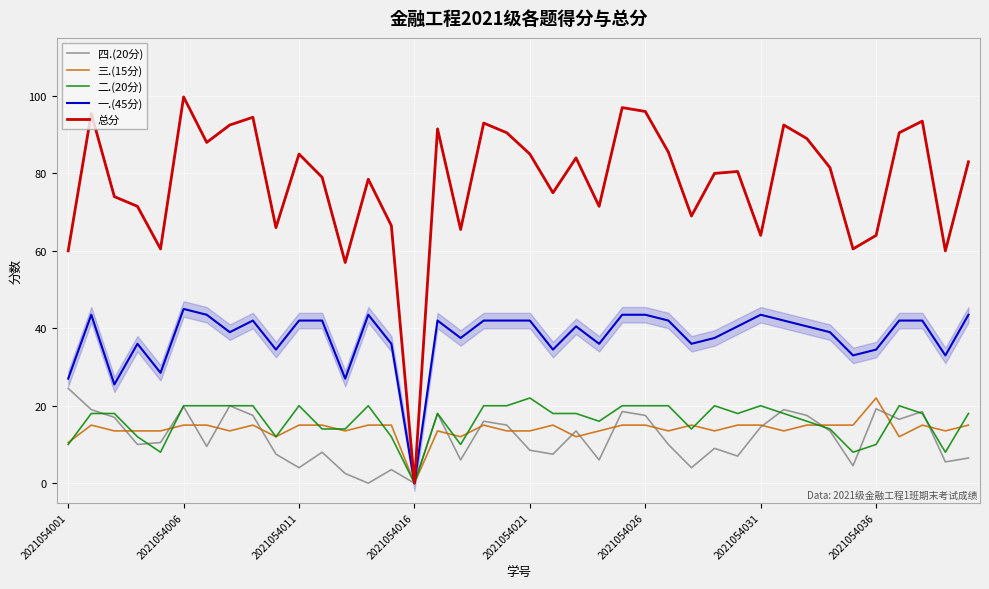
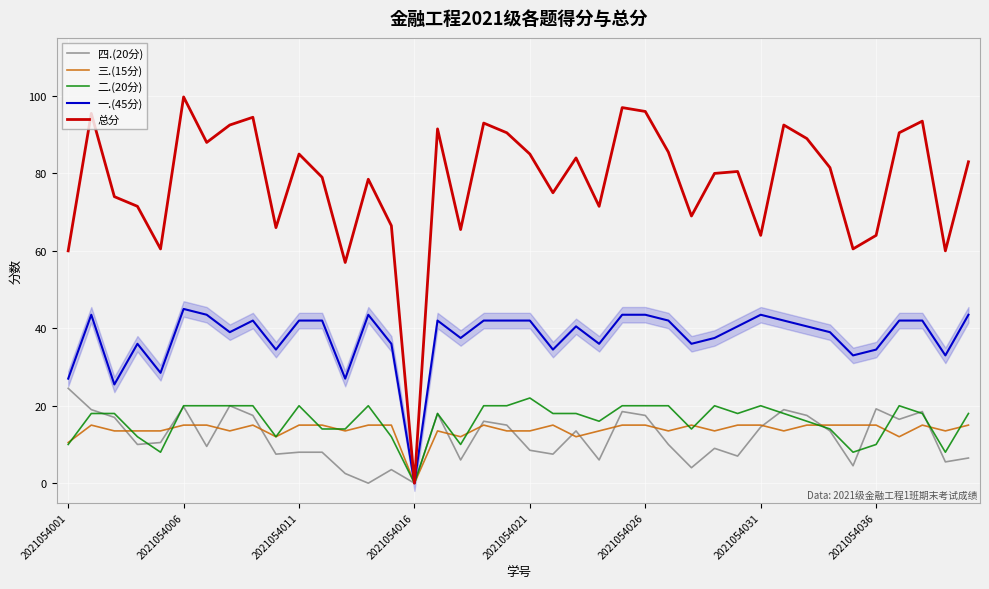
  {
    "四.(20分)": {
      "2021054001": 25,
-     "2021054011": 4,
+     "2021054011": 8,
      "2021054021": 9,
      "2021054026": 18,
      "2021054036": 19
    },
    "三.(15分)": {
      "2021054006": 15,
      "2021054011": 15,
      "2021054021": 14,
      "2021054026": 15,
-     "2021054036": 22
+     "2021054036": 15
    },
    "二.(20分)": {
      "2021054011": 20,
      "2021054021": 22,
      "2021054026": 20,
      "2021054031": 20,
      "2021054036": 10
    },
    "总分": {
      "2021054001": 60,
      "2021054006": 100,
      "2021054011": 85,
      "2021054021": 85,
      "2021054026": 96,
      "2021054031": 64,
      "2021054036": 64
    }
  }
